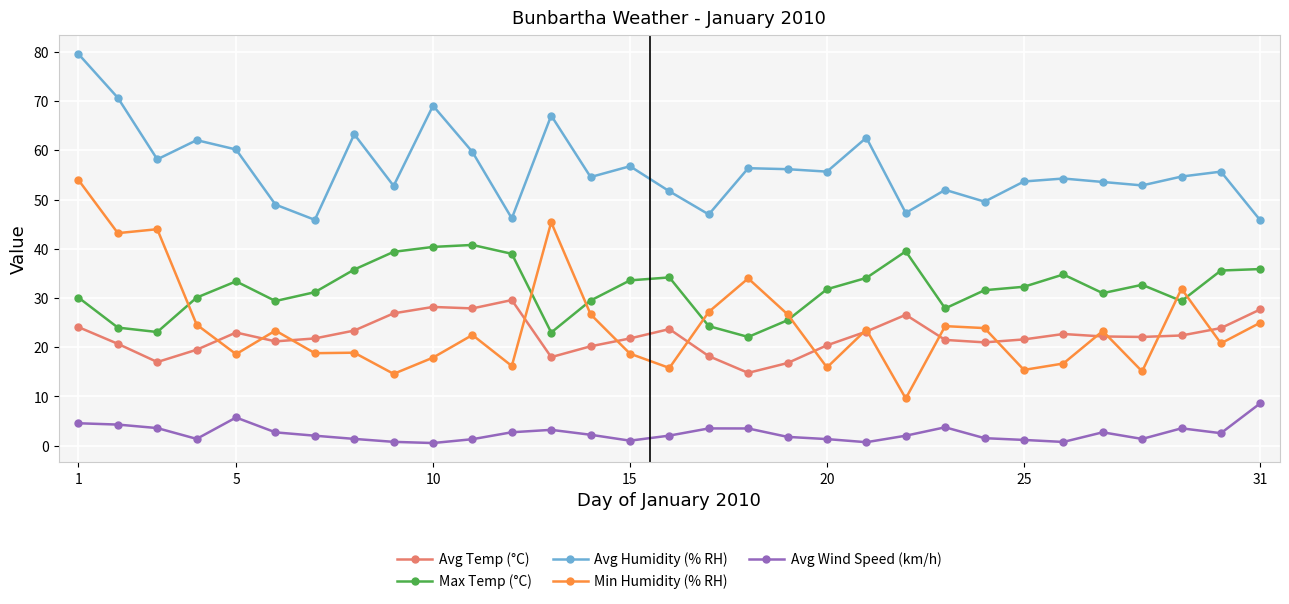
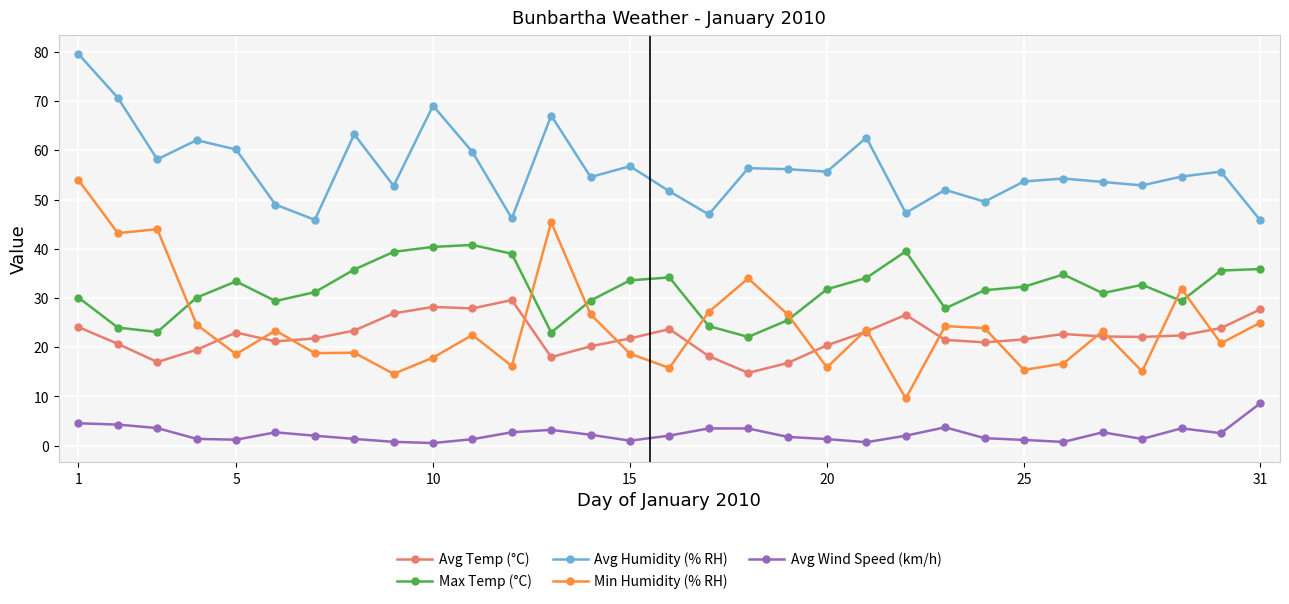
  {
    "Max Temp (°C)": {
      "1": 30,
      "5": 33,
      "10": 40,
      "15": 34,
      "20": 32,
      "25": 32,
      "31": 36
    },
    "Avg Humidity (% RH)": {
      "1": 80,
      "5": 60,
      "10": 69,
      "15": 57,
      "20": 56,
      "25": 54,
      "31": 46
    },
    "Avg Wind Speed (km/h)": {
      "1": 5,
-     "5": 6,
+     "5": 1,
      "10": 1,
      "15": 1,
      "20": 1,
      "25": 1,
      "31": 9
    }
  }
